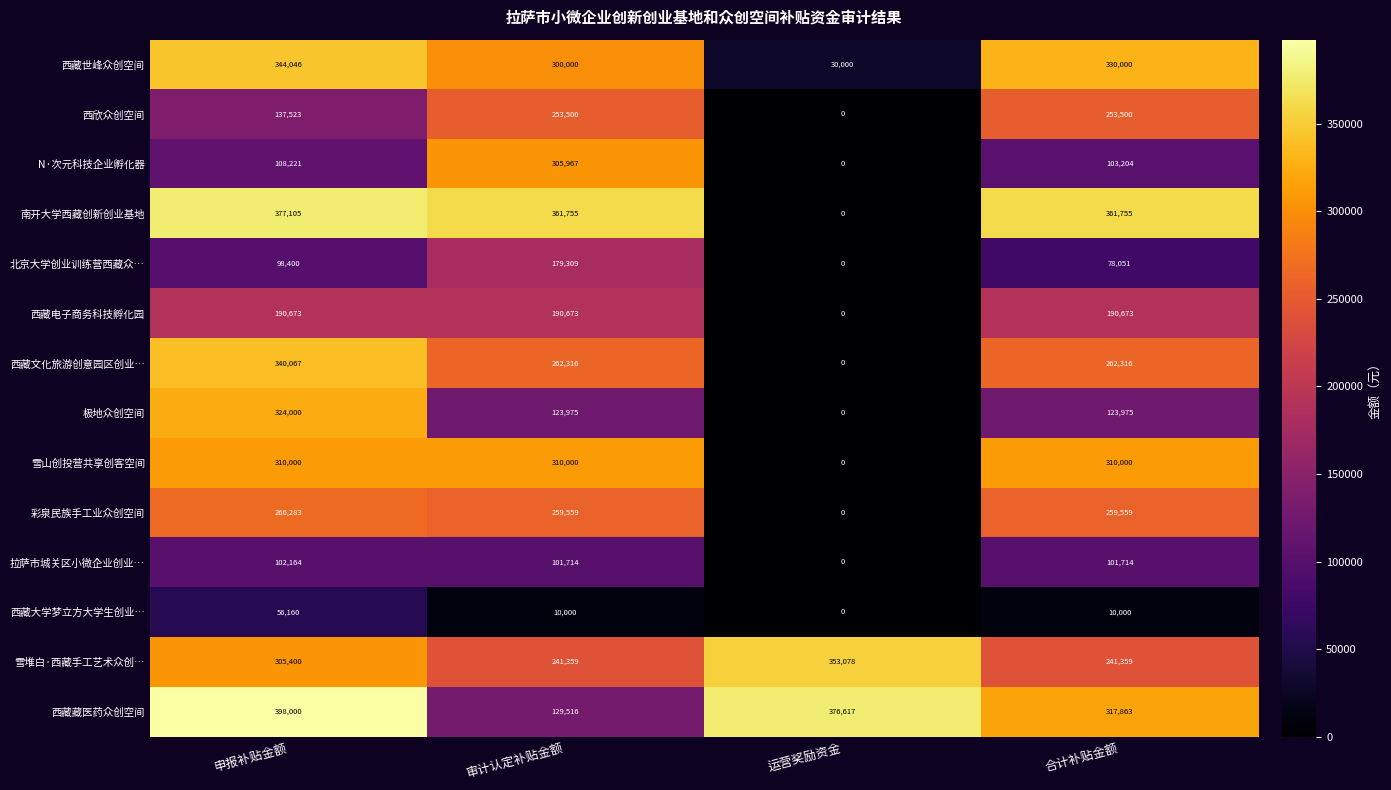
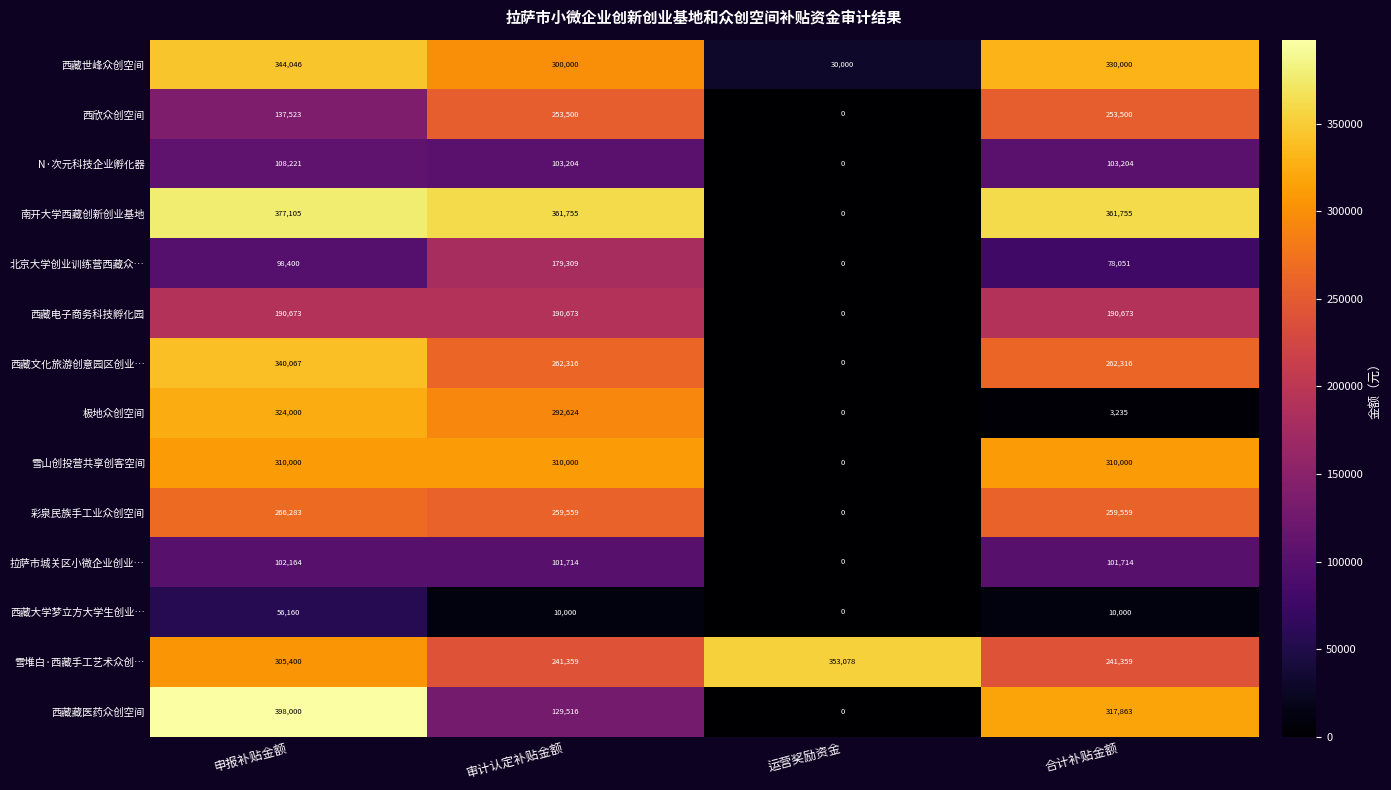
  {
    "西藏世峰众创空间": {
      "申报补贴金额": "344,046",
      "审计认定补贴金额": "300,000",
      "运营奖励资金": "30,000",
      "合计补贴金额": "330,000"
    },
    "西欣众创空间": {
      "申报补贴金额": "137,523",
      "审计认定补贴金额": "253,500",
      "运营奖励资金": "0",
      "合计补贴金额": "253,500"
    },
    "N·次元科技企业孵化器": {
      "申报补贴金额": "108,221",
-     "审计认定补贴金额": "305,967",
+     "审计认定补贴金额": "103,204",
      "运营奖励资金": "0",
      "合计补贴金额": "103,204"
    },
    "南开大学西藏创新创业基地": {
      "申报补贴金额": "377,105",
      "审计认定补贴金额": "361,755",
      "运营奖励资金": "0",
      "合计补贴金额": "361,755"
    },
    "北京大学创业训练营西藏众…": {
      "申报补贴金额": "98,400",
      "审计认定补贴金额": "179,309",
      "运营奖励资金": "0",
      "合计补贴金额": "78,051"
    },
    "西藏电子商务科技孵化园": {
      "申报补贴金额": "190,673",
      "审计认定补贴金额": "190,673",
      "运营奖励资金": "0",
      "合计补贴金额": "190,673"
    },
    "西藏文化旅游创意园区创业…": {
      "申报补贴金额": "340,067",
      "审计认定补贴金额": "262,316",
      "运营奖励资金": "0",
      "合计补贴金额": "262,316"
    },
    "极地众创空间": {
      "申报补贴金额": "324,000",
-     "审计认定补贴金额": "123,975",
+     "审计认定补贴金额": "292,624",
      "运营奖励资金": "0",
-     "合计补贴金额": "123,975"
+     "合计补贴金额": "3,235"
    },
    "雪山创投营共享创客空间": {
      "申报补贴金额": "310,000",
      "审计认定补贴金额": "310,000",
      "运营奖励资金": "0",
      "合计补贴金额": "310,000"
    },
    "彩泉民族手工业众创空间": {
      "申报补贴金额": "266,283",
      "审计认定补贴金额": "259,559",
      "运营奖励资金": "0",
      "合计补贴金额": "259,559"
    },
    "拉萨市城关区小微企业创业…": {
      "申报补贴金额": "102,164",
      "审计认定补贴金额": "101,714",
      "运营奖励资金": "0",
      "合计补贴金额": "101,714"
    },
    "西藏大学梦立方大学生创业…": {
      "申报补贴金额": "56,160",
      "审计认定补贴金额": "10,000",
      "运营奖励资金": "0",
      "合计补贴金额": "10,000"
    },
    "雪堆白·西藏手工艺术众创…": {
      "申报补贴金额": "305,400",
      "审计认定补贴金额": "241,359",
      "运营奖励资金": "353,078",
      "合计补贴金额": "241,359"
    },
    "西藏藏医药众创空间": {
      "申报补贴金额": "398,000",
      "审计认定补贴金额": "129,516",
-     "运营奖励资金": "376,617",
+     "运营奖励资金": "0",
      "合计补贴金额": "317,863"
    }
  }
